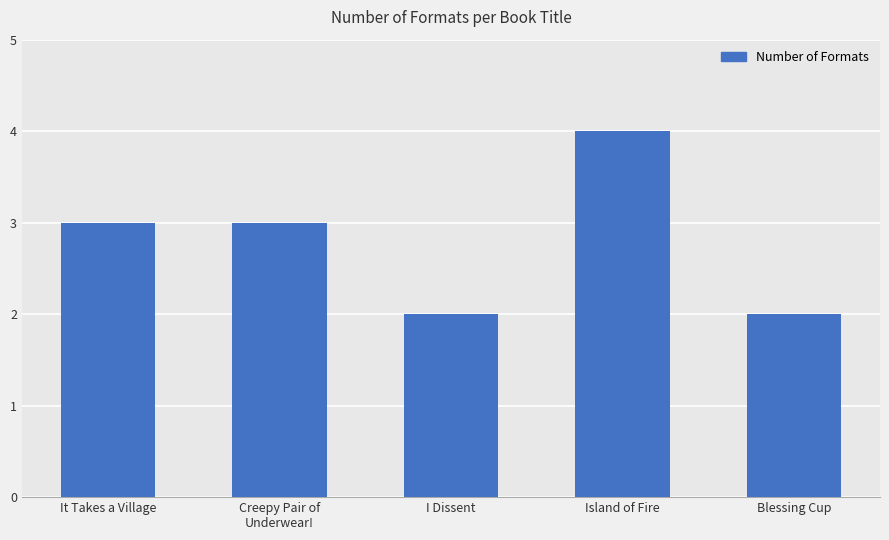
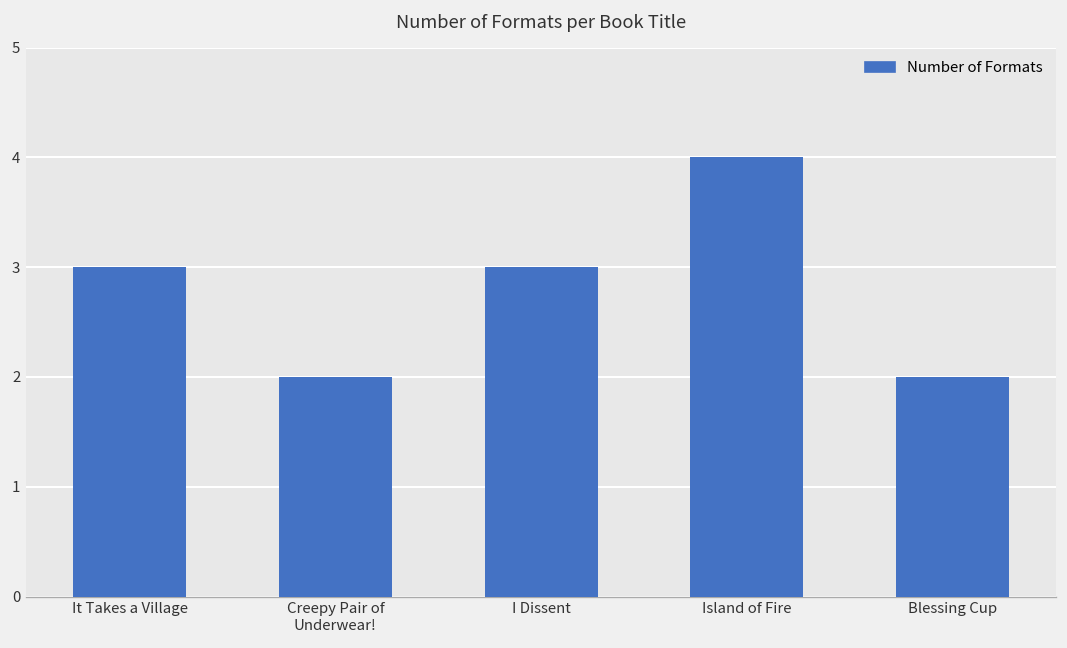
  {
    "It Takes a Village": 3,
-   "Creepy Pair of Underwear!": 3,
-   "I Dissent": 2,
+   "Creepy Pair of Underwear!": 2,
+   "I Dissent": 3,
    "Island of Fire": 4,
    "Blessing Cup": 2
  }
